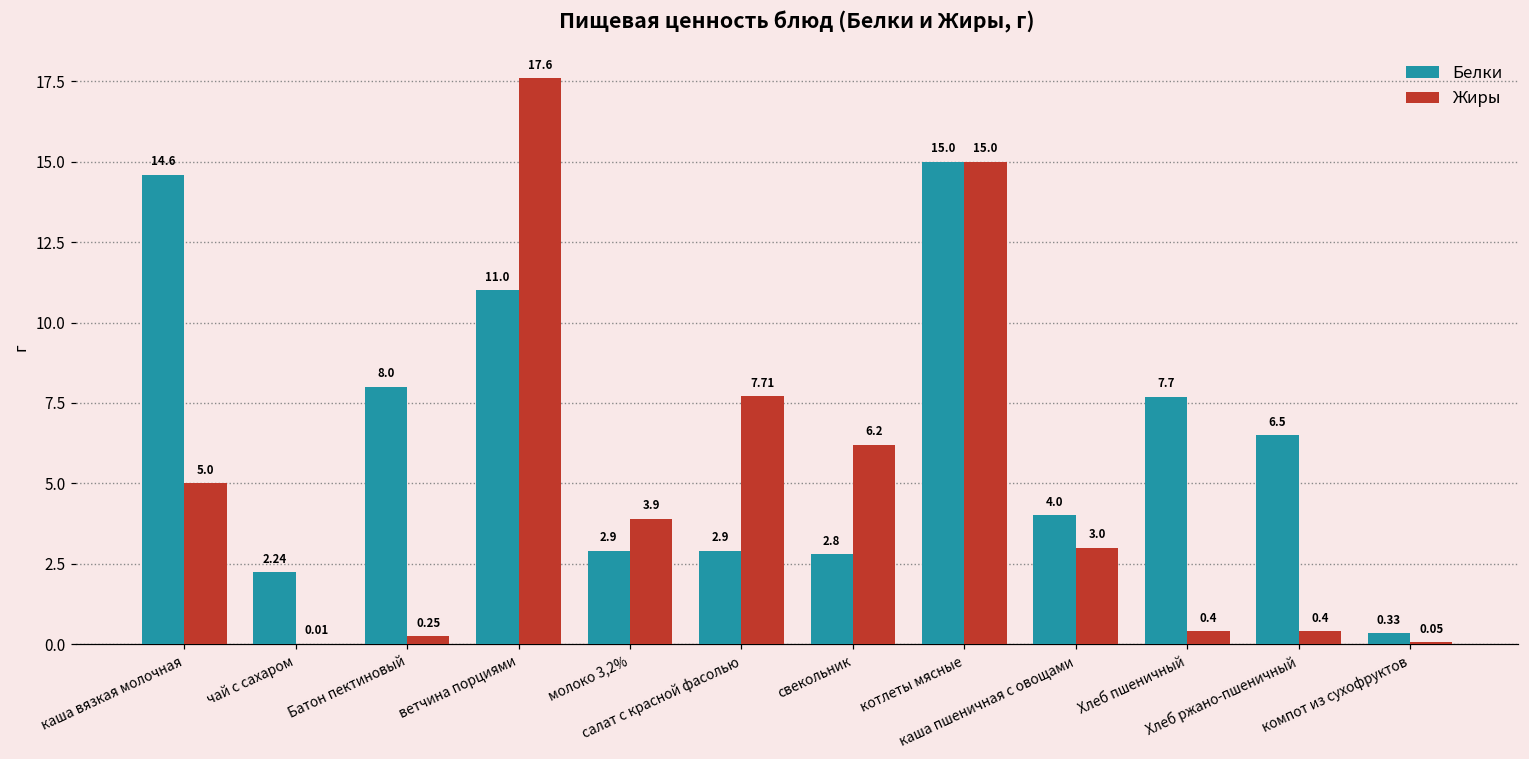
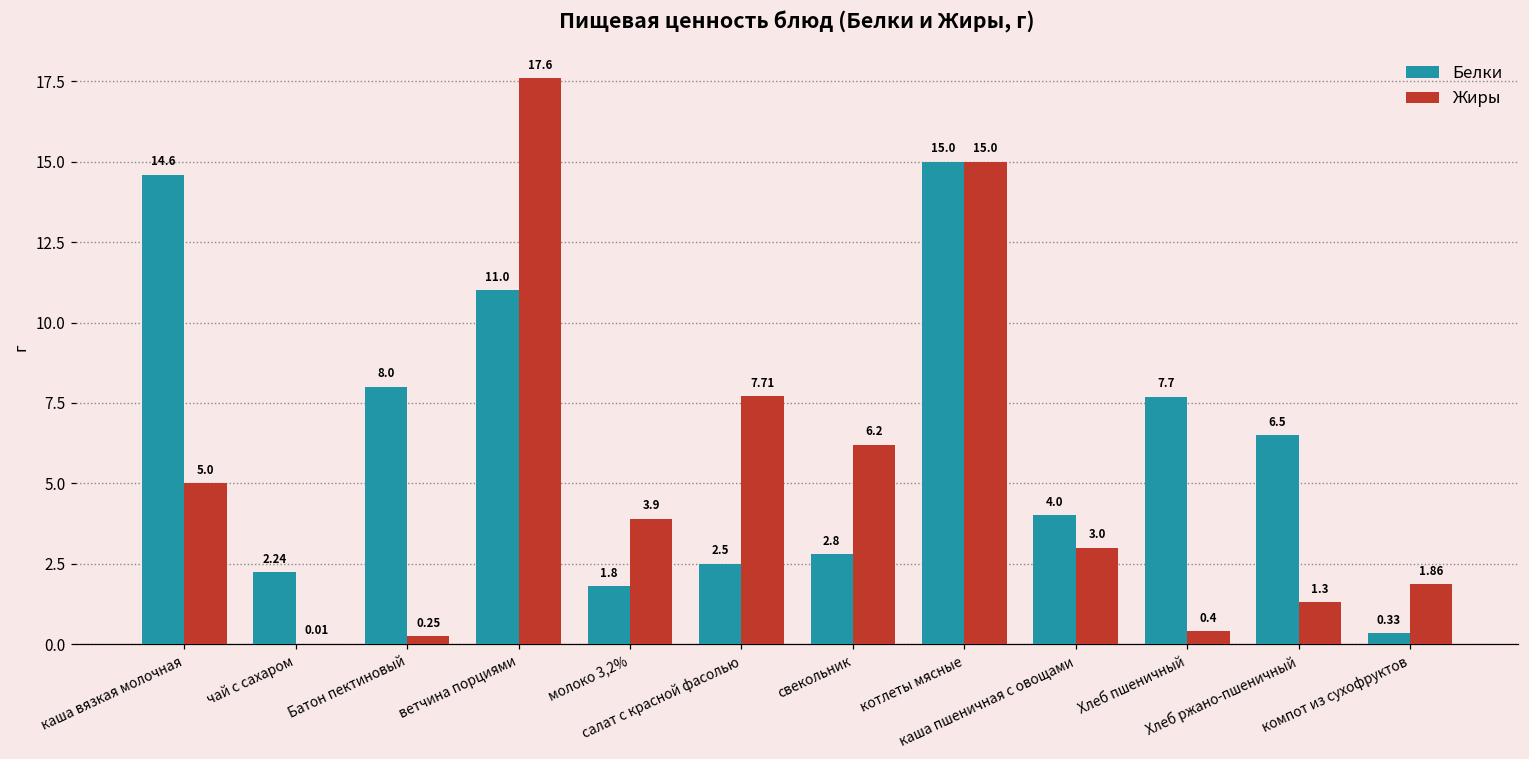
  {
    "Белки": {
      "каша вязкая молочная": 14.6,
      "чай с сахаром": 2.24,
      "Батон пектиновый": 8.0,
      "ветчина порциями": 11.0,
-     "молоко 3,2%": 2.9,
-     "салат с красной фасолью": 2.9,
+     "молоко 3,2%": 1.8,
+     "салат с красной фасолью": 2.5,
      "свекольник": 2.8,
      "котлеты мясные": 15.0,
      "каша пшеничная с овощами": 4.0,
      "Хлеб пшеничный": 7.7,
      "Хлеб ржано-пшеничный": 6.5,
      "компот из сухофруктов": 0.33
    },
    "Жиры": {
      "каша вязкая молочная": 5.0,
      "чай с сахаром": 0.01,
      "Батон пектиновый": 0.25,
      "ветчина порциями": 17.6,
      "молоко 3,2%": 3.9,
      "салат с красной фасолью": 7.71,
      "свекольник": 6.2,
      "котлеты мясные": 15.0,
      "каша пшеничная с овощами": 3.0,
      "Хлеб пшеничный": 0.4,
-     "Хлеб ржано-пшеничный": 0.4,
-     "компот из сухофруктов": 0.05
+     "Хлеб ржано-пшеничный": 1.3,
+     "компот из сухофруктов": 1.86
    }
  }
